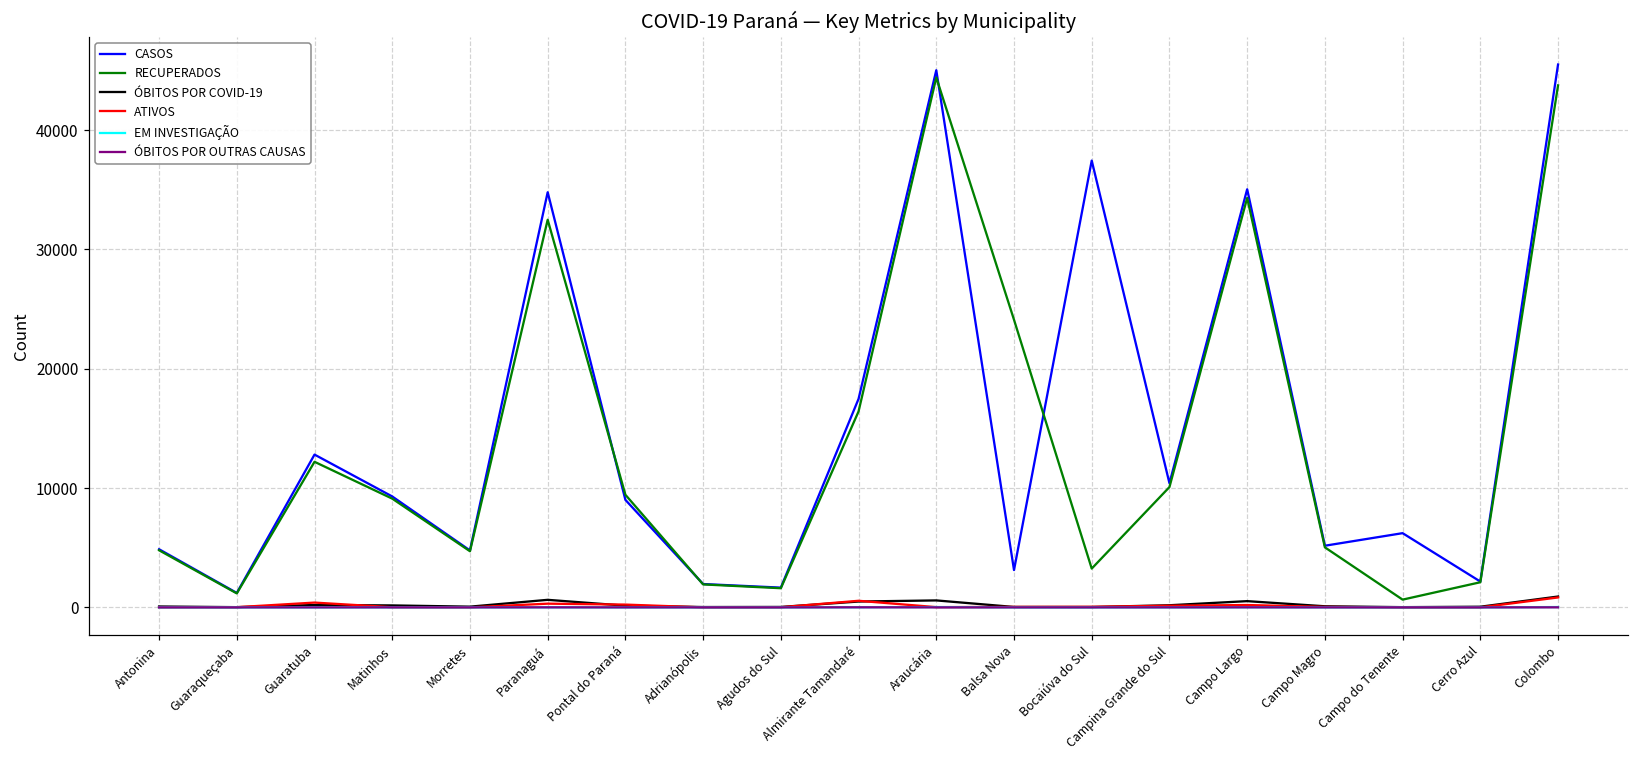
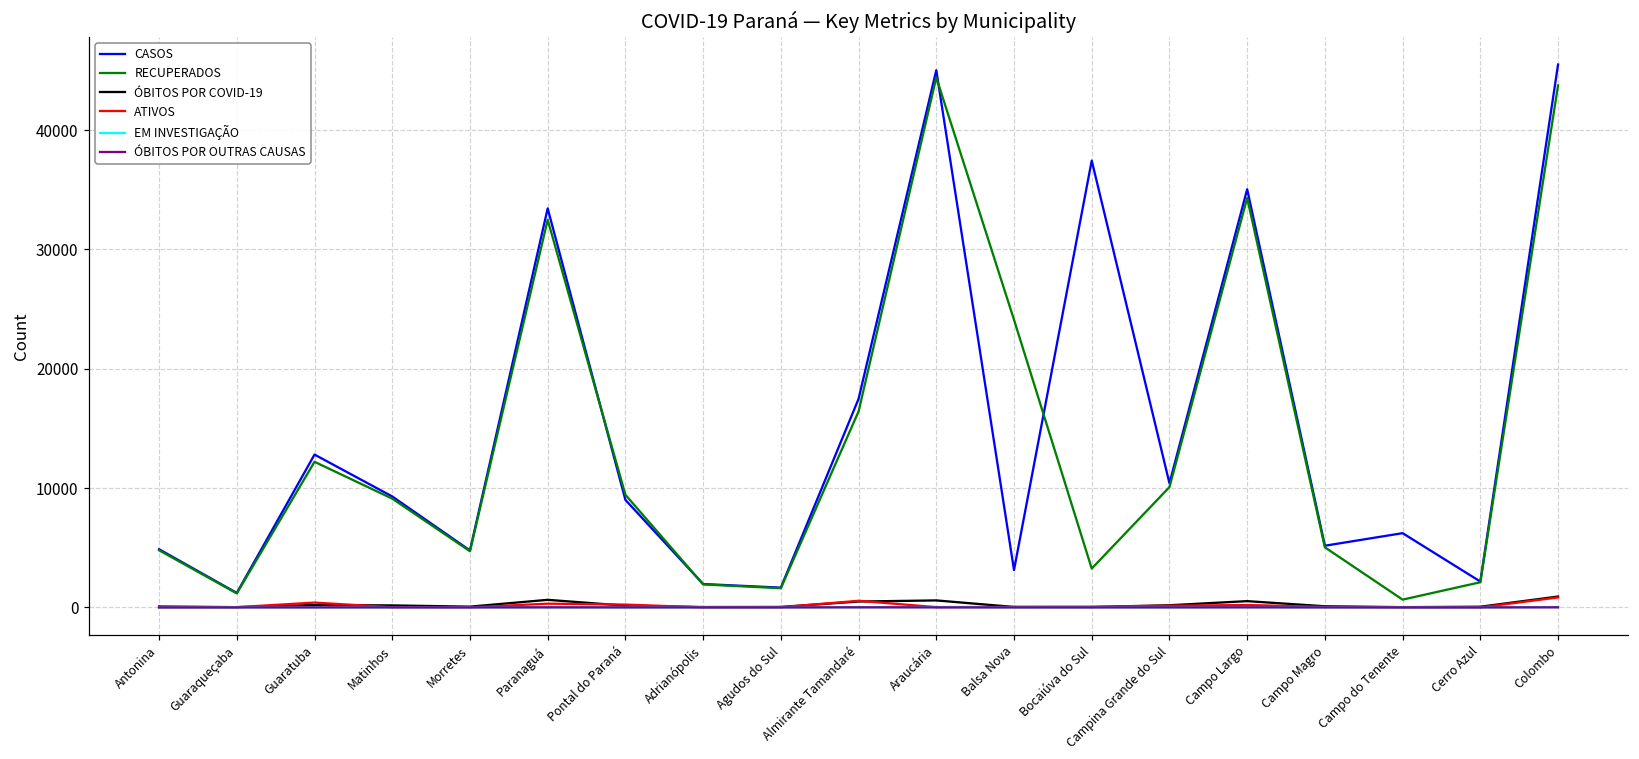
  {
    "CASOS": {
      "Guaratuba": 12800,
-     "Paranaguá": 34800,
+     "Paranaguá": 33400,
      "Pontal do Paraná": 9000,
      "Almirante Tamandaré": 17500,
      "Araucária": 45000,
      "Balsa Nova": 3100,
      "Bocaiúva do Sul": 37400,
      "Campina Grande do Sul": 10400,
      "Campo Largo": 35000,
      "Campo do Tenente": 6200,
      "Colombo": 45500
    },
    "RECUPERADOS": {
      "Guaratuba": 12200,
      "Paranaguá": 32500,
      "Pontal do Paraná": 9400,
      "Almirante Tamandaré": 16400,
      "Araucária": 44400,
      "Balsa Nova": 24100,
      "Bocaiúva do Sul": 3300,
      "Campina Grande do Sul": 10100,
      "Campo Largo": 34300,
      "Campo do Tenente": 700,
      "Colombo": 43800
    },
    "ÓBITOS POR COVID-19": {
      "Paranaguá": 600,
      "Araucária": 600,
      "Campo Largo": 500
    },
    "ATIVOS": {
      "Paranaguá": 300
    },
    "ÓBITOS POR OUTRAS CAUSAS": {
      "Paranaguá": 0,
      "Almirante Tamandaré": 0,
      "Colombo": 0
    }
  }
